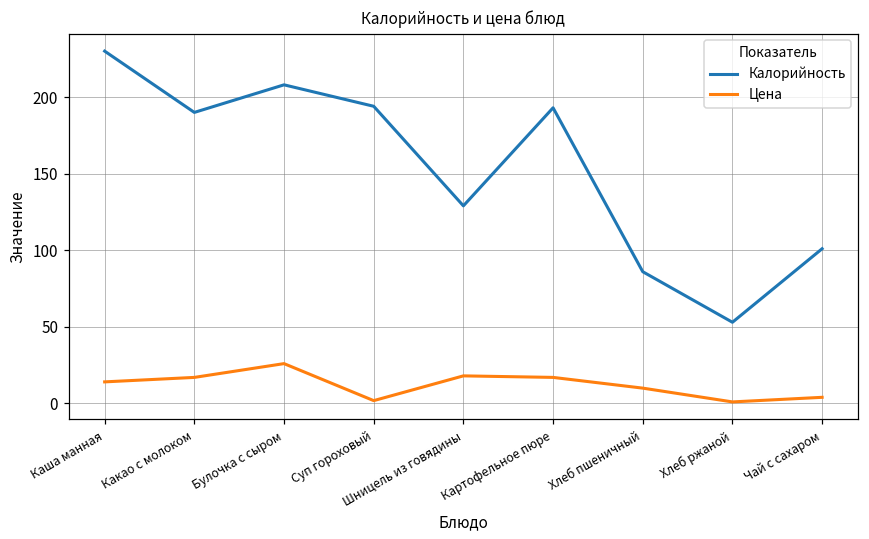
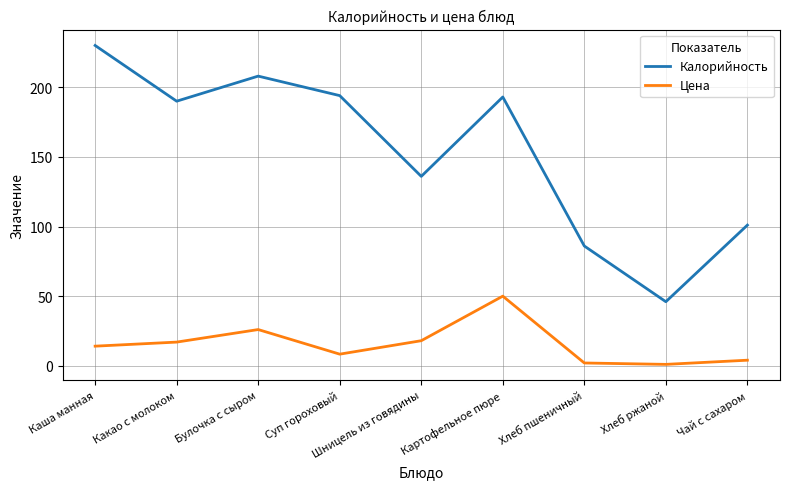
  {
    "Калорийность": {
      "Каша манная": 230,
      "Какао с молоком": 190,
      "Булочка с сыром": 208,
      "Суп гороховый": 194,
-     "Шницель из говядины": 129,
+     "Шницель из говядины": 136,
      "Картофельное пюре": 193,
      "Хлеб пшеничный": 86,
-     "Хлеб ржаной": 53,
+     "Хлеб ржаной": 46,
      "Чай с сахаром": 101
    },
    "Цена": {
      "Каша манная": 14,
      "Какао с молоком": 17,
      "Булочка с сыром": 26,
-     "Суп гороховый": 2,
+     "Суп гороховый": 8,
      "Шницель из говядины": 18,
-     "Картофельное пюре": 17,
-     "Хлеб пшеничный": 10,
+     "Картофельное пюре": 50,
+     "Хлеб пшеничный": 2,
      "Хлеб ржаной": 1,
      "Чай с сахаром": 4
    }
  }
